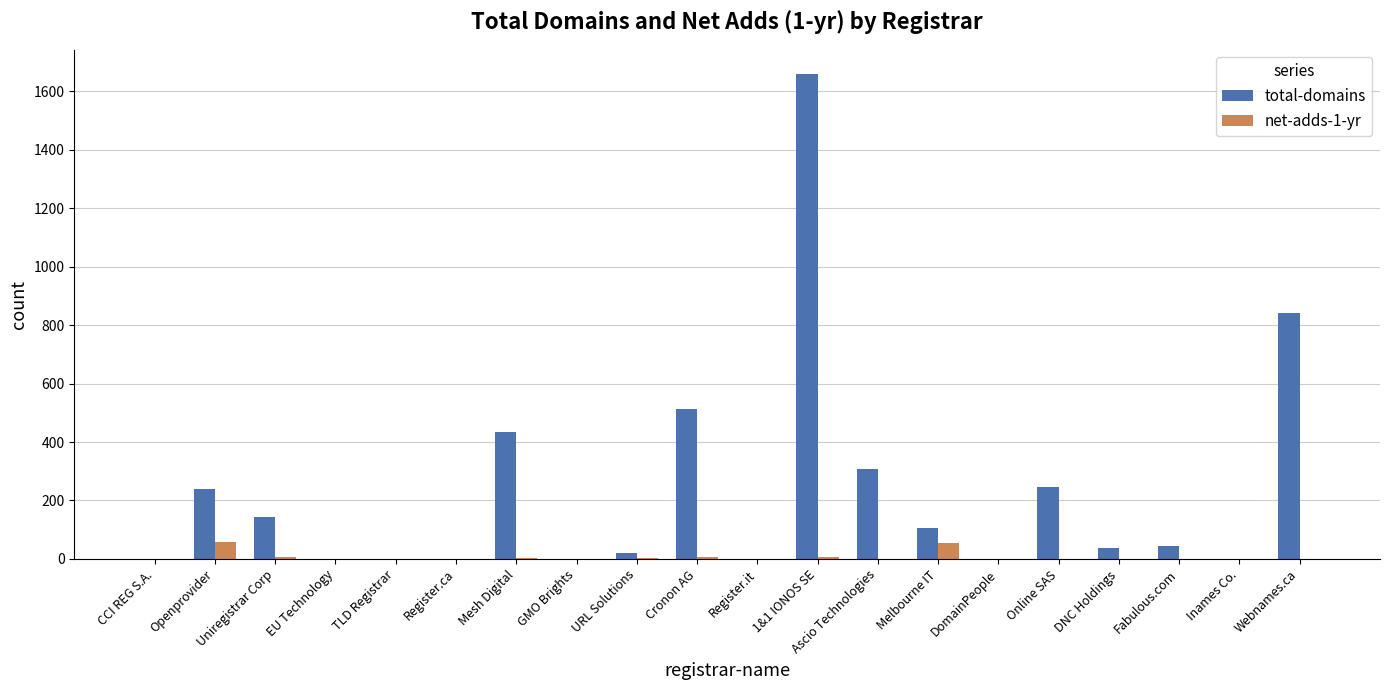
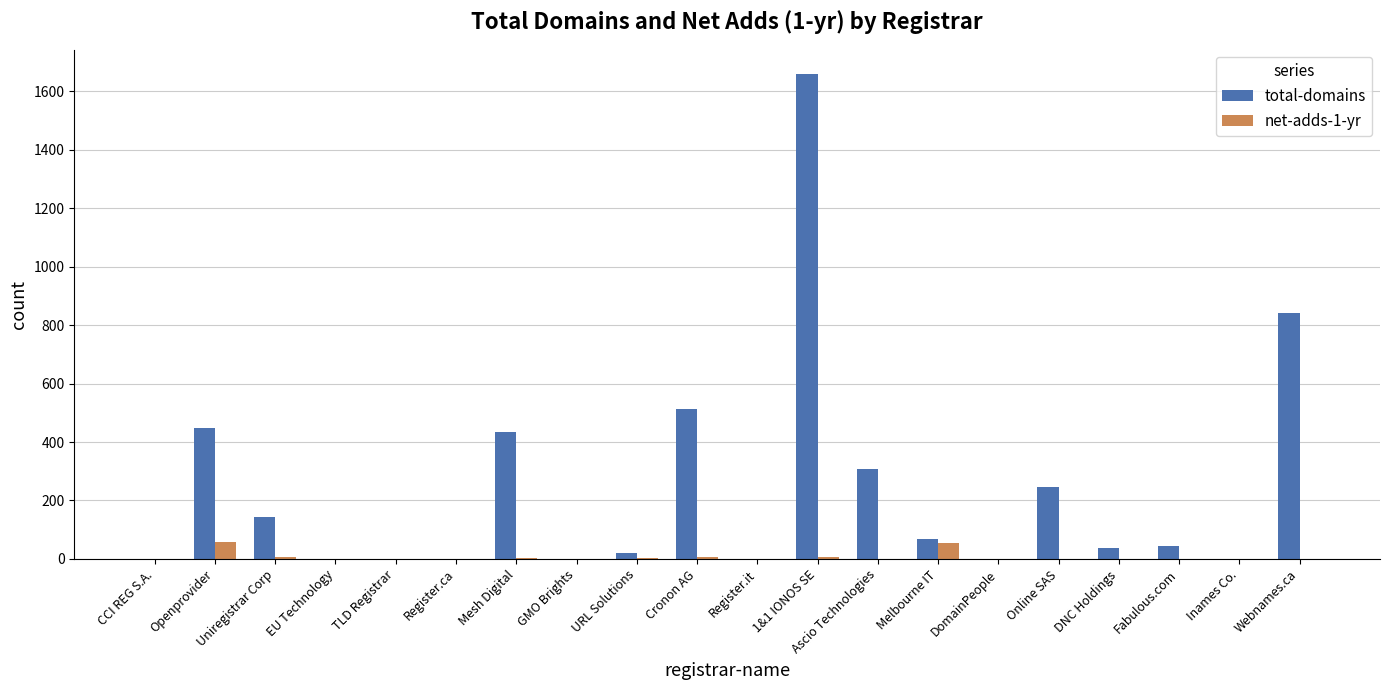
  {
    "total-domains": {
-     "Openprovider": 240,
+     "Openprovider": 450,
      "Uniregistrar Corp": 140,
      "EU Technology": 0,
      "TLD Registrar": 0,
      "Mesh Digital": 440,
      "GMO Brights": 0,
      "URL Solutions": 20,
      "Cronon AG": 510,
      "Register.it": 0,
      "1&1 IONOS SE": 1660,
      "Ascio Technologies": 310,
-     "Melbourne IT": 110,
+     "Melbourne IT": 70,
      "DomainPeople": 0,
      "Online SAS": 250,
      "DNC Holdings": 40,
      "Fabulous.com": 40,
      "Inames Co.": 0,
      "Webnames.ca": 840
    },
    "net-adds-1-yr": {
      "CCI REG S.A.": 0,
      "Openprovider": 60,
      "EU Technology": 0,
      "TLD Registrar": 0,
      "Register.ca": 0,
      "GMO Brights": 0,
      "Register.it": 0,
      "Melbourne IT": 60,
      "DomainPeople": 0,
      "Online SAS": 0,
      "Fabulous.com": 0,
      "Inames Co.": 0,
      "Webnames.ca": 0
    }
  }
